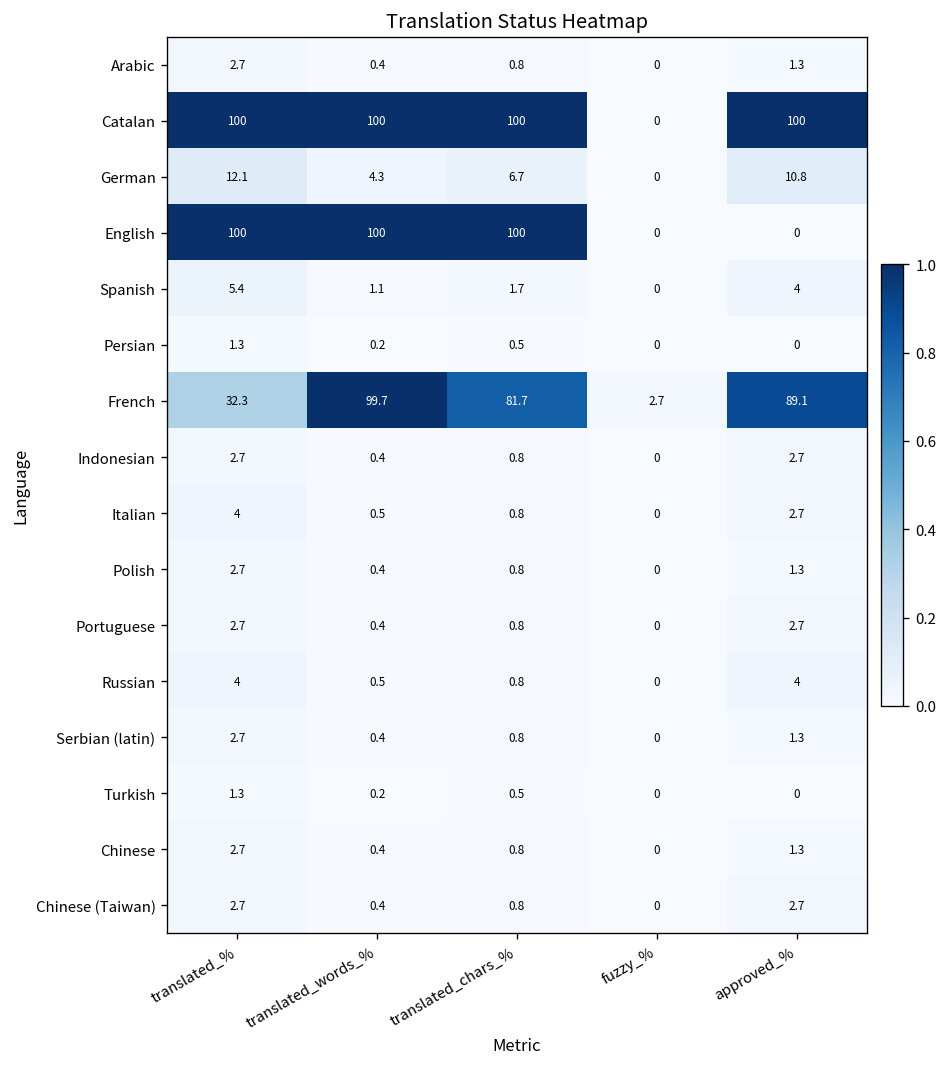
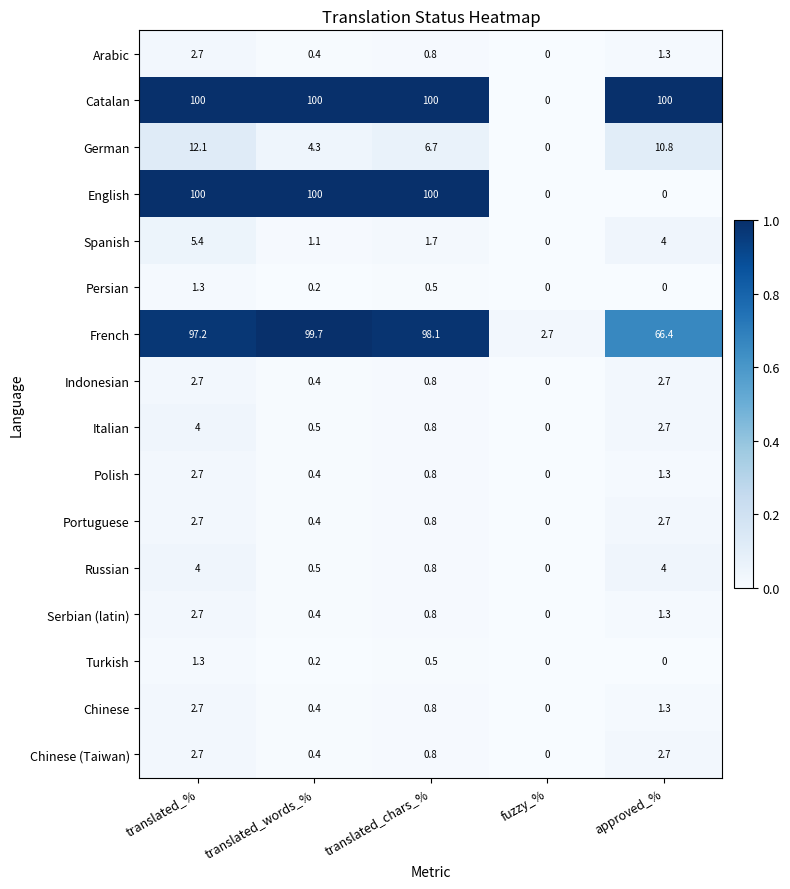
  {
    "Arabic": {
      "translated_%": 2.7,
      "translated_words_%": 0.4,
      "translated_chars_%": 0.8,
      "fuzzy_%": 0,
      "approved_%": 1.3
    },
    "Catalan": {
      "translated_%": 100,
      "translated_words_%": 100,
      "translated_chars_%": 100,
      "fuzzy_%": 0,
      "approved_%": 100
    },
    "German": {
      "translated_%": 12.1,
      "translated_words_%": 4.3,
      "translated_chars_%": 6.7,
      "fuzzy_%": 0,
      "approved_%": 10.8
    },
    "English": {
      "translated_%": 100,
      "translated_words_%": 100,
      "translated_chars_%": 100,
      "fuzzy_%": 0,
      "approved_%": 0
    },
    "Spanish": {
      "translated_%": 5.4,
      "translated_words_%": 1.1,
      "translated_chars_%": 1.7,
      "fuzzy_%": 0,
      "approved_%": 4
    },
    "Persian": {
      "translated_%": 1.3,
      "translated_words_%": 0.2,
      "translated_chars_%": 0.5,
      "fuzzy_%": 0,
      "approved_%": 0
    },
    "French": {
-     "translated_%": 32.3,
+     "translated_%": 97.2,
      "translated_words_%": 99.7,
-     "translated_chars_%": 81.7,
+     "translated_chars_%": 98.1,
      "fuzzy_%": 2.7,
-     "approved_%": 89.1
+     "approved_%": 66.4
    },
    "Indonesian": {
      "translated_%": 2.7,
      "translated_words_%": 0.4,
      "translated_chars_%": 0.8,
      "fuzzy_%": 0,
      "approved_%": 2.7
    },
    "Italian": {
      "translated_%": 4,
      "translated_words_%": 0.5,
      "translated_chars_%": 0.8,
      "fuzzy_%": 0,
      "approved_%": 2.7
    },
    "Polish": {
      "translated_%": 2.7,
      "translated_words_%": 0.4,
      "translated_chars_%": 0.8,
      "fuzzy_%": 0,
      "approved_%": 1.3
    },
    "Portuguese": {
      "translated_%": 2.7,
      "translated_words_%": 0.4,
      "translated_chars_%": 0.8,
      "fuzzy_%": 0,
      "approved_%": 2.7
    },
    "Russian": {
      "translated_%": 4,
      "translated_words_%": 0.5,
      "translated_chars_%": 0.8,
      "fuzzy_%": 0,
      "approved_%": 4
    },
    "Serbian (latin)": {
      "translated_%": 2.7,
      "translated_words_%": 0.4,
      "translated_chars_%": 0.8,
      "fuzzy_%": 0,
      "approved_%": 1.3
    },
    "Turkish": {
      "translated_%": 1.3,
      "translated_words_%": 0.2,
      "translated_chars_%": 0.5,
      "fuzzy_%": 0,
      "approved_%": 0
    },
    "Chinese": {
      "translated_%": 2.7,
      "translated_words_%": 0.4,
      "translated_chars_%": 0.8,
      "fuzzy_%": 0,
      "approved_%": 1.3
    },
    "Chinese (Taiwan)": {
      "translated_%": 2.7,
      "translated_words_%": 0.4,
      "translated_chars_%": 0.8,
      "fuzzy_%": 0,
      "approved_%": 2.7
    }
  }
